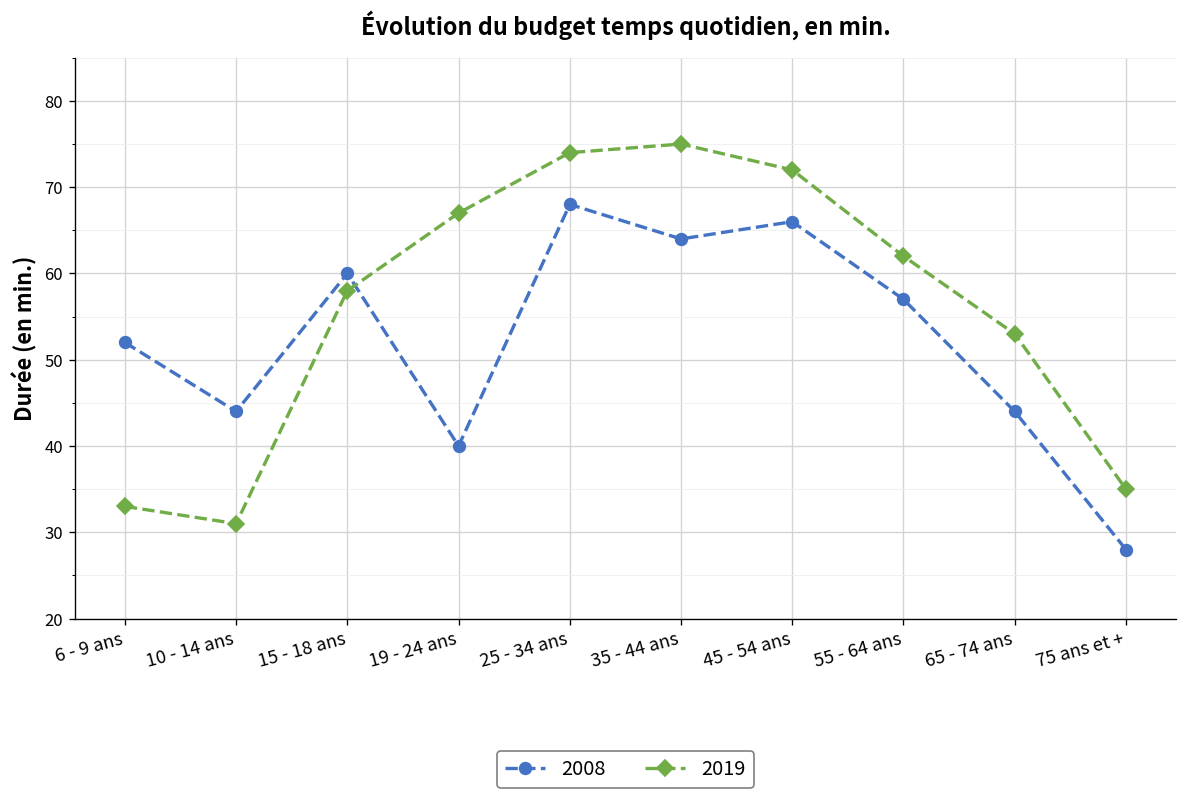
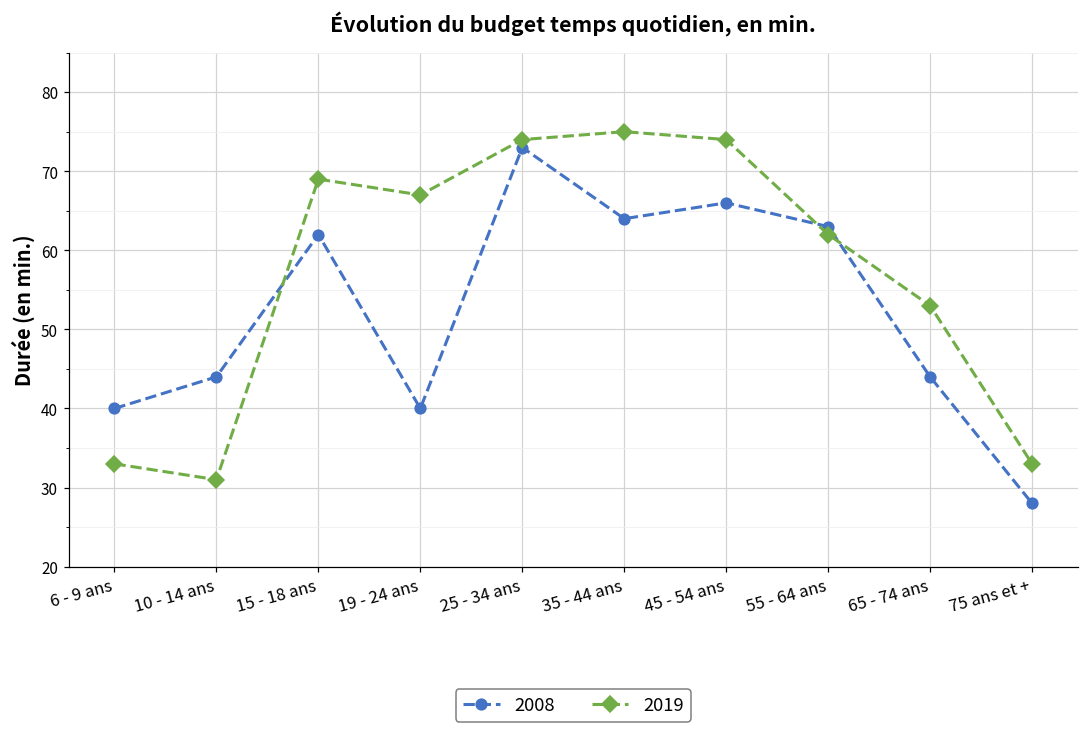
  {
    "2008": {
-     "6 - 9 ans": 52,
+     "6 - 9 ans": 40,
      "10 - 14 ans": 44,
-     "15 - 18 ans": 60,
+     "15 - 18 ans": 62,
      "19 - 24 ans": 40,
-     "25 - 34 ans": 68,
+     "25 - 34 ans": 73,
      "35 - 44 ans": 64,
      "45 - 54 ans": 66,
-     "55 - 64 ans": 57,
+     "55 - 64 ans": 63,
      "65 - 74 ans": 44,
      "75 ans et +": 28
    },
    "2019": {
      "6 - 9 ans": 33,
      "10 - 14 ans": 31,
-     "15 - 18 ans": 58,
+     "15 - 18 ans": 69,
      "19 - 24 ans": 67,
      "25 - 34 ans": 74,
      "35 - 44 ans": 75,
-     "45 - 54 ans": 72,
+     "45 - 54 ans": 74,
      "55 - 64 ans": 62,
      "65 - 74 ans": 53,
-     "75 ans et +": 35
+     "75 ans et +": 33
    }
  }
